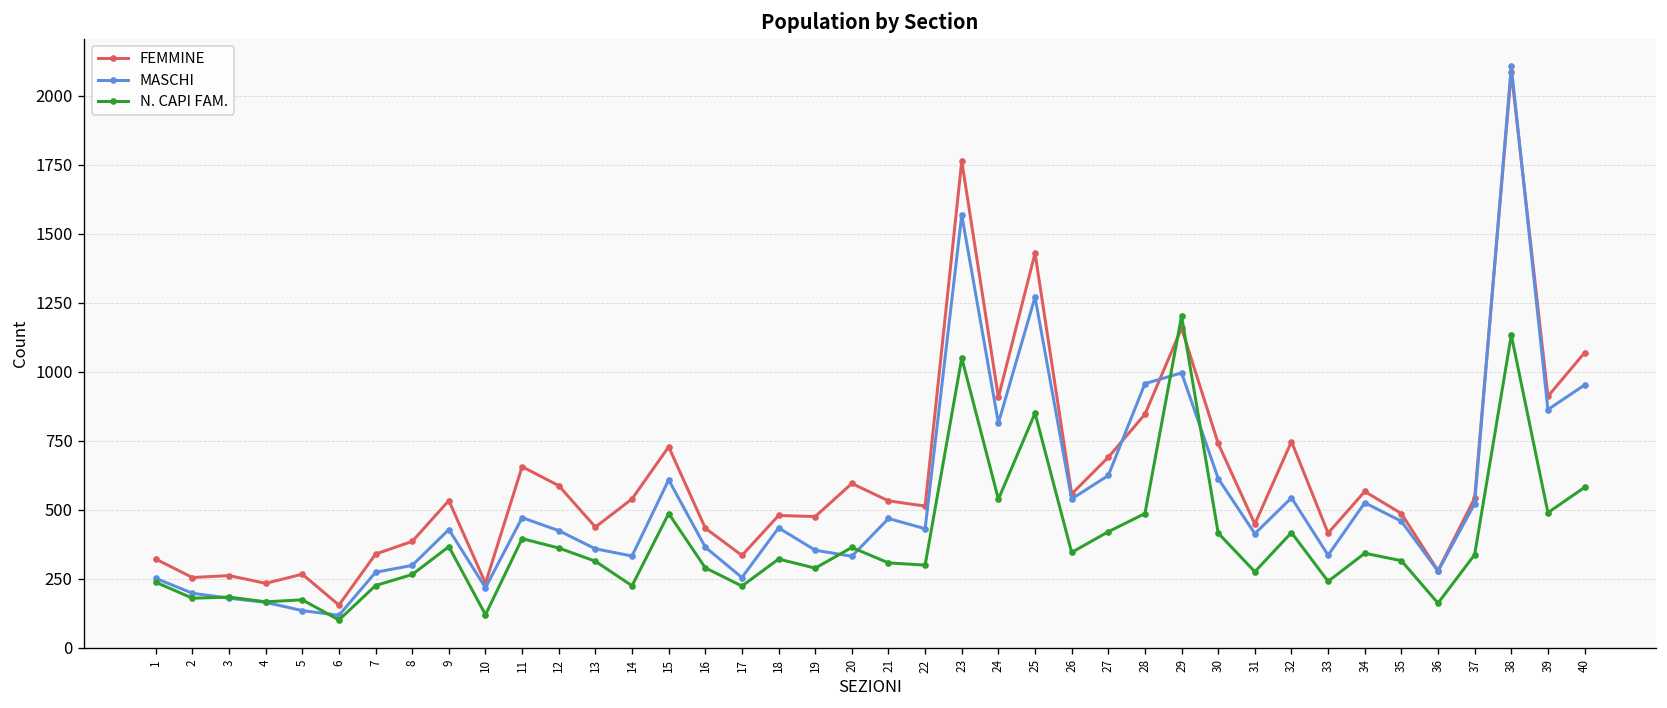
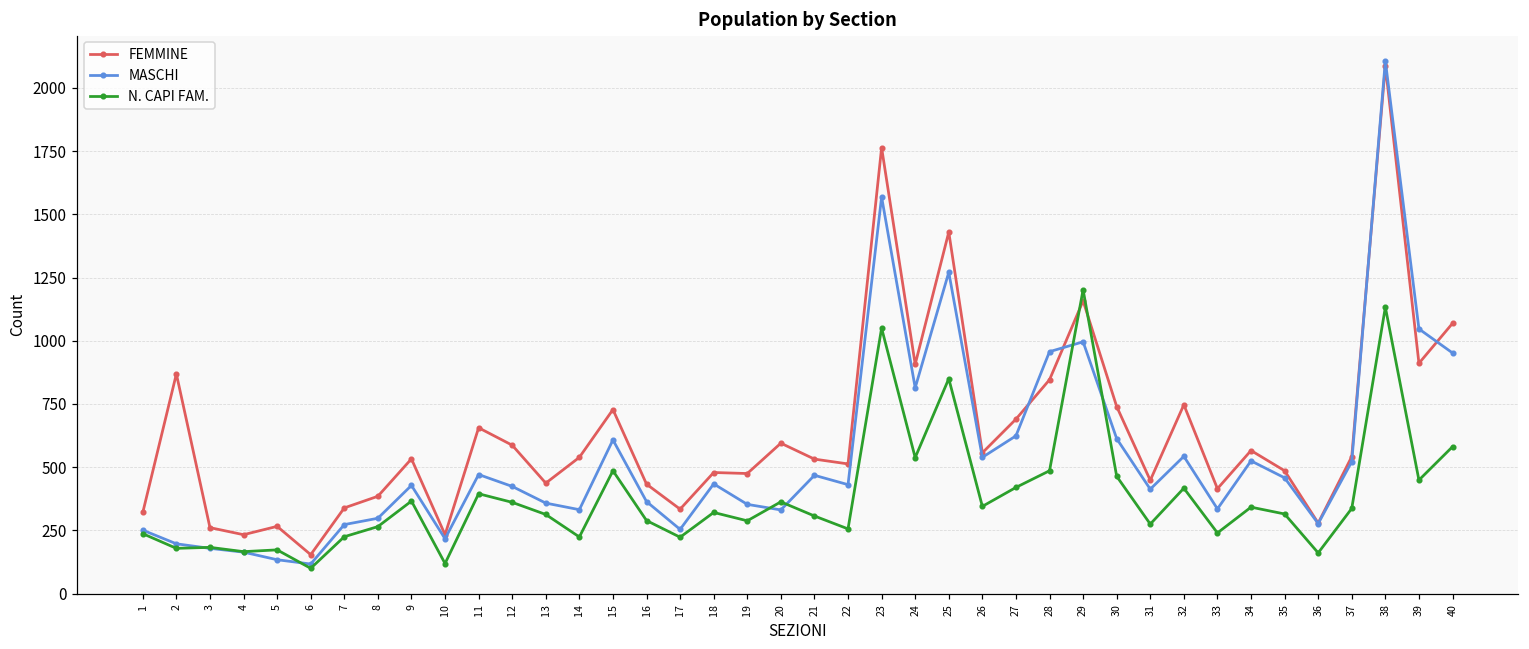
  {
    "FEMMINE": {
      "1": 320,
-     "2": 250,
+     "2": 870,
      "3": 260,
      "4": 230,
      "5": 270,
      "6": 150,
      "7": 340,
      "8": 390,
      "9": 530,
      "10": 230,
      "11": 660,
      "12": 590,
      "13": 440,
      "14": 540,
      "15": 730,
      "16": 430,
      "17": 330,
      "18": 480,
      "19": 480,
      "20": 600,
      "21": 530,
      "22": 510,
      "23": 1760,
      "24": 910,
      "25": 1430,
      "26": 560,
      "27": 690,
      "28": 850,
      "29": 1160,
      "30": 740,
      "31": 450,
      "32": 750,
      "33": 420,
      "34": 570,
      "35": 490,
      "37": 540,
      "38": 2090,
      "39": 910,
      "40": 1070
    },
    "MASCHI": {
      "1": 250,
      "2": 200,
      "5": 130,
      "6": 120,
      "7": 270,
      "8": 300,
      "9": 430,
      "10": 220,
      "11": 470,
      "12": 420,
      "13": 360,
      "14": 330,
      "15": 610,
      "16": 360,
      "17": 250,
      "18": 430,
      "19": 350,
      "20": 330,
      "21": 470,
      "22": 430,
      "23": 1570,
      "24": 810,
      "25": 1270,
      "26": 540,
      "27": 620,
      "28": 960,
      "29": 1000,
      "30": 610,
      "31": 410,
      "32": 540,
      "33": 340,
      "34": 530,
      "35": 460,
      "37": 520,
      "38": 2110,
-     "39": 860,
+     "39": 1050,
      "40": 950
    },
    "N. CAPI FAM.": {
      "1": 240,
      "2": 180,
      "5": 170,
      "6": 100,
      "7": 230,
      "8": 270,
      "9": 370,
      "10": 120,
      "11": 400,
      "12": 360,
      "13": 310,
      "14": 220,
      "15": 490,
      "16": 290,
      "17": 220,
      "18": 320,
      "19": 290,
      "20": 360,
      "21": 310,
-     "22": 300,
+     "22": 260,
      "23": 1050,
      "24": 540,
      "25": 850,
      "26": 350,
      "27": 420,
      "28": 490,
      "29": 1200,
-     "30": 420,
+     "30": 460,
      "31": 280,
      "32": 420,
      "33": 240,
      "34": 340,
      "35": 320,
      "36": 160,
      "37": 340,
      "38": 1130,
-     "39": 490,
+     "39": 450,
      "40": 580
    }
  }
